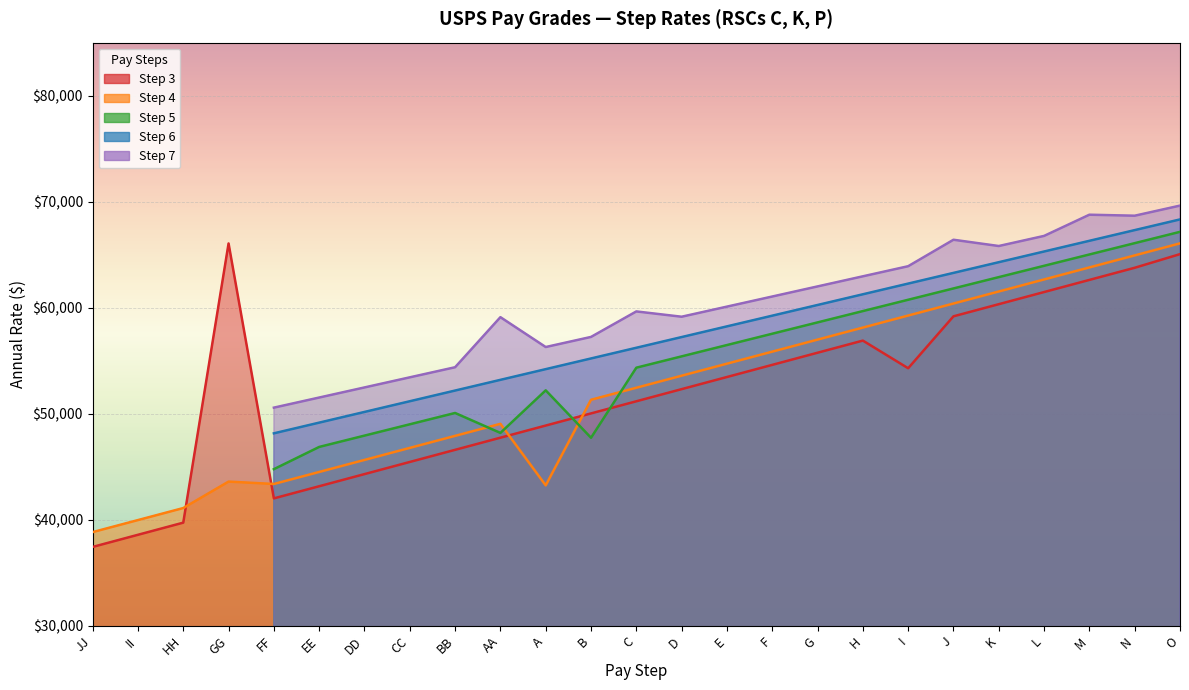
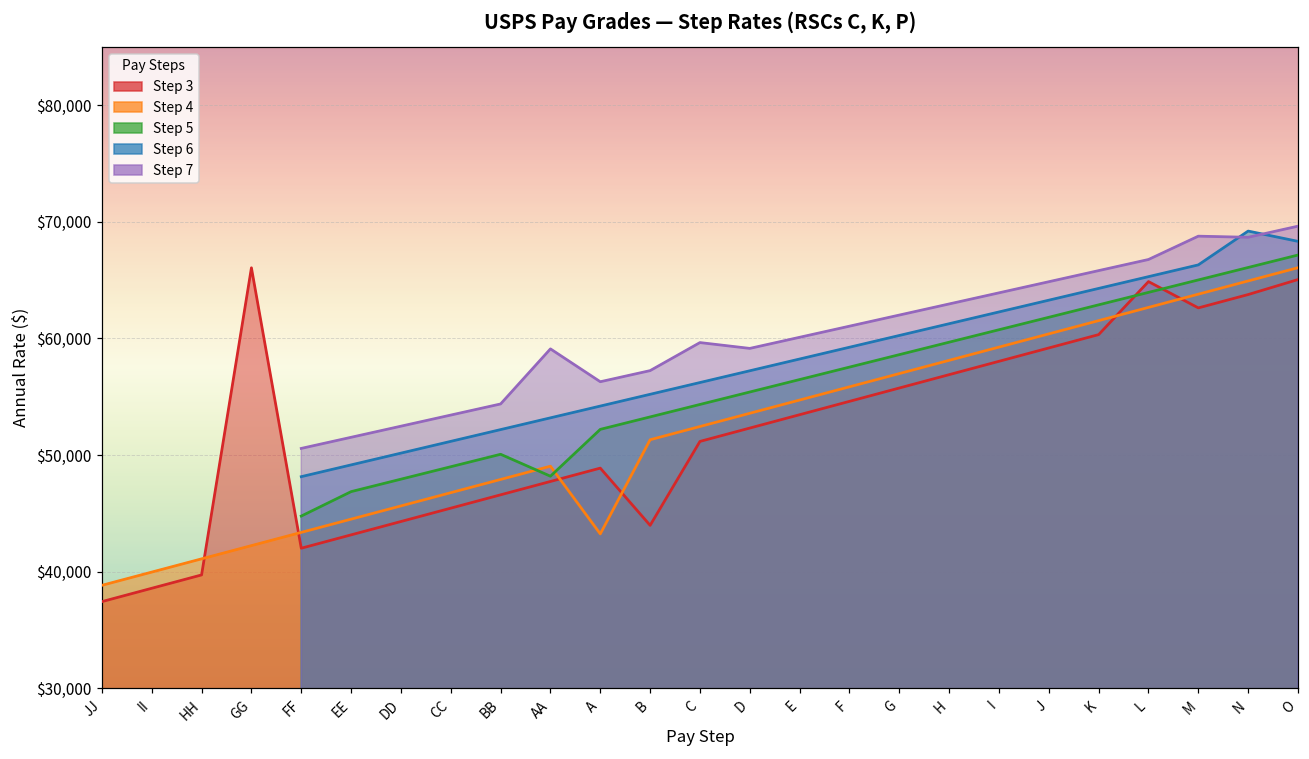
  {
    "Step 3": {
      "JJ": "$37,400",
      "II": "$38,600",
      "HH": "$39,700",
      "GG": "$66,100",
      "FF": "$42,000",
      "EE": "$43,100",
      "DD": "$44,300",
      "CC": "$45,400",
      "BB": "$46,600",
      "AA": "$47,700",
      "A": "$48,900",
-     "B": "$50,000",
+     "B": "$44,000",
      "C": "$51,200",
      "D": "$52,300",
      "E": "$53,500",
      "F": "$54,600",
      "G": "$55,700",
      "H": "$56,900",
-     "I": "$54,300",
+     "I": "$58,000",
      "J": "$59,200",
      "K": "$60,300",
-     "L": "$61,500",
+     "L": "$64,900",
      "M": "$62,600",
      "N": "$63,800",
      "O": "$65,000"
    },
    "Step 4": {
      "JJ": "$38,800",
      "II": "$40,000",
      "HH": "$41,100",
-     "GG": "$43,600",
+     "GG": "$42,200",
      "FF": "$43,400",
      "EE": "$44,500",
      "DD": "$45,600",
      "CC": "$46,800",
      "BB": "$47,900",
      "AA": "$49,000",
      "A": "$43,200",
      "B": "$51,300",
      "C": "$52,400",
      "D": "$53,600",
      "E": "$54,700",
      "F": "$55,800",
      "G": "$57,000",
      "H": "$58,100",
      "I": "$59,300",
      "J": "$60,400",
      "K": "$61,500",
      "L": "$62,700",
      "M": "$63,800",
      "N": "$64,900",
      "O": "$66,100"
    },
    "Step 5": {
      "FF": "$44,800",
      "EE": "$46,900",
      "DD": "$47,900",
      "CC": "$49,000",
      "BB": "$50,100",
      "AA": "$48,200",
      "A": "$52,200",
-     "B": "$47,700",
+     "B": "$53,300",
      "C": "$54,300",
      "D": "$55,400",
      "E": "$56,500",
      "F": "$57,500",
      "G": "$58,600",
      "H": "$59,700",
      "I": "$60,700",
      "J": "$61,800",
      "K": "$62,900",
      "L": "$63,900",
      "M": "$65,000",
      "N": "$66,100",
      "O": "$67,100"
    },
    "Step 6": {
      "FF": "$48,100",
      "EE": "$49,200",
      "DD": "$50,200",
      "CC": "$51,200",
      "BB": "$52,200",
      "AA": "$53,200",
      "A": "$54,200",
      "B": "$55,200",
      "C": "$56,200",
      "D": "$57,200",
      "E": "$58,200",
      "F": "$59,200",
      "G": "$60,200",
      "H": "$61,300",
      "I": "$62,300",
      "J": "$63,300",
      "K": "$64,300",
      "L": "$65,300",
      "M": "$66,300",
-     "N": "$67,300",
+     "N": "$69,200",
      "O": "$68,300"
    },
    "Step 7": {
      "FF": "$50,600",
      "EE": "$51,500",
      "DD": "$52,500",
      "CC": "$53,400",
      "BB": "$54,400",
      "AA": "$59,100",
      "A": "$56,300",
      "B": "$57,200",
      "C": "$59,600",
      "D": "$59,100",
      "E": "$60,100",
      "F": "$61,000",
      "G": "$62,000",
      "H": "$63,000",
      "I": "$63,900",
-     "J": "$66,400",
+     "J": "$64,900",
      "K": "$65,800",
      "L": "$66,800",
      "M": "$68,800",
      "N": "$68,700",
      "O": "$69,600"
    }
  }
